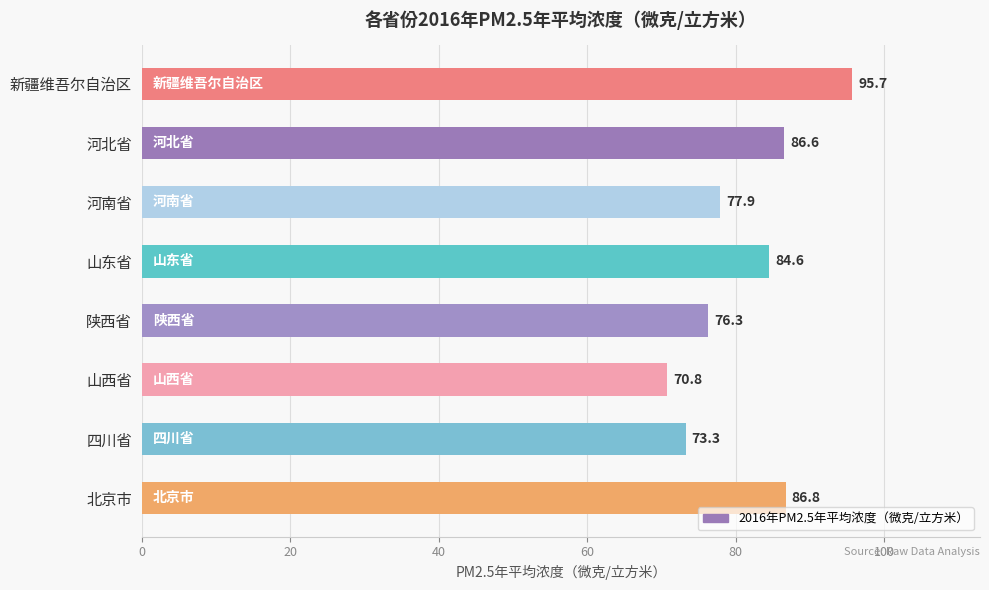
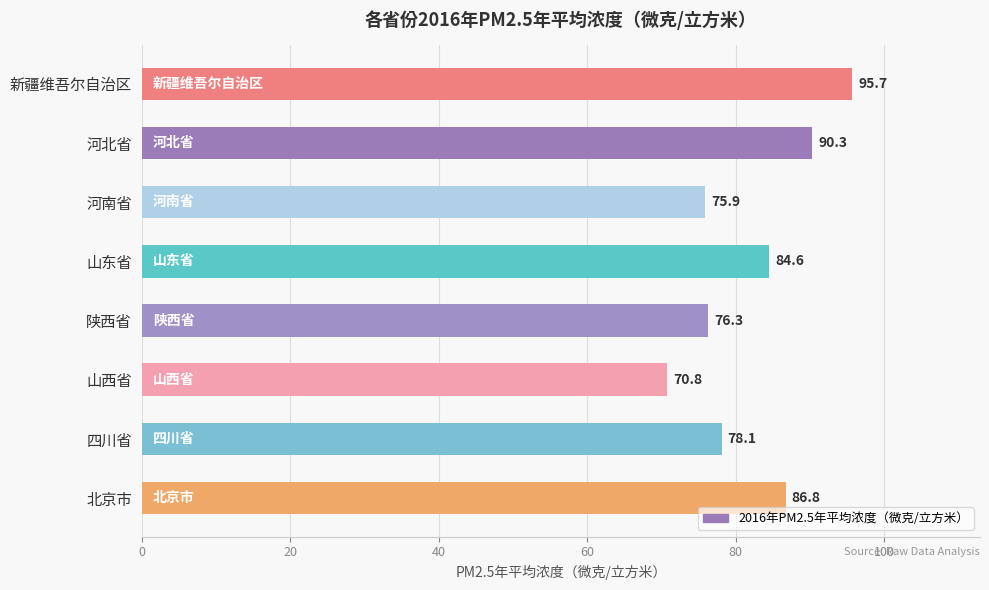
  {
    "新疆维吾尔自治区": 95.7,
-   "河北省": 86.6,
-   "河南省": 77.9,
+   "河北省": 90.3,
+   "河南省": 75.9,
    "山东省": 84.6,
    "陕西省": 76.3,
    "山西省": 70.8,
-   "四川省": 73.3,
+   "四川省": 78.1,
    "北京市": 86.8
  }
